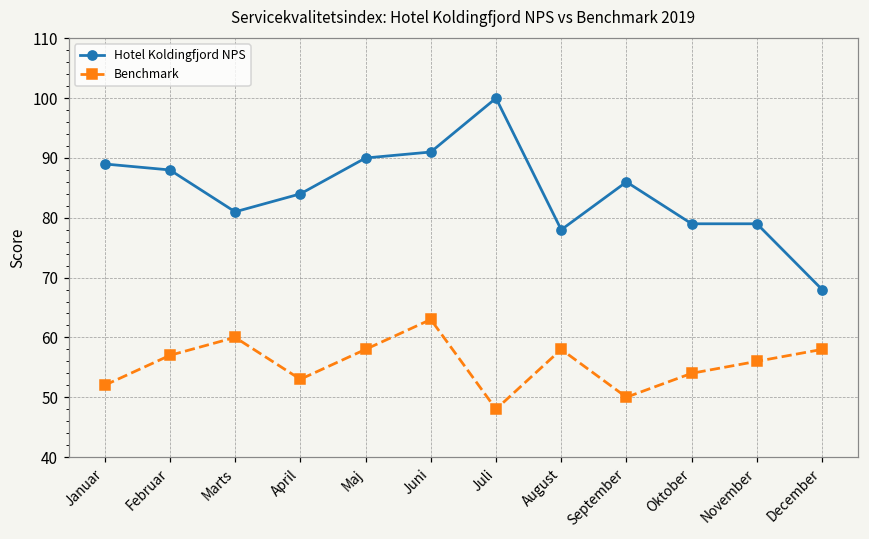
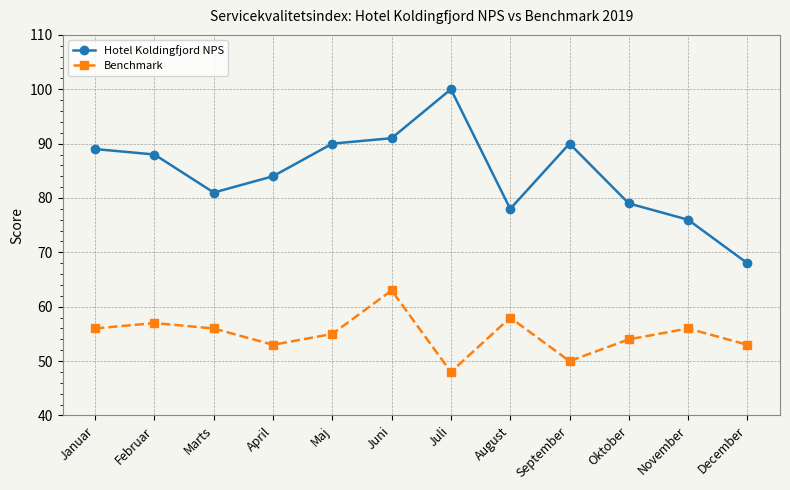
  {
    "Hotel Koldingfjord NPS": {
      "Januar": 89,
      "Februar": 88,
      "Marts": 81,
      "April": 84,
      "Maj": 90,
      "Juni": 91,
      "Juli": 100,
      "August": 78,
-     "September": 86,
+     "September": 90,
      "Oktober": 79,
-     "November": 79,
+     "November": 76,
      "December": 68
    },
    "Benchmark": {
-     "Januar": 52,
+     "Januar": 56,
      "Februar": 57,
-     "Marts": 60,
+     "Marts": 56,
      "April": 53,
-     "Maj": 58,
+     "Maj": 55,
      "Juni": 63,
      "Juli": 48,
      "August": 58,
      "September": 50,
      "Oktober": 54,
      "November": 56,
-     "December": 58
+     "December": 53
    }
  }
